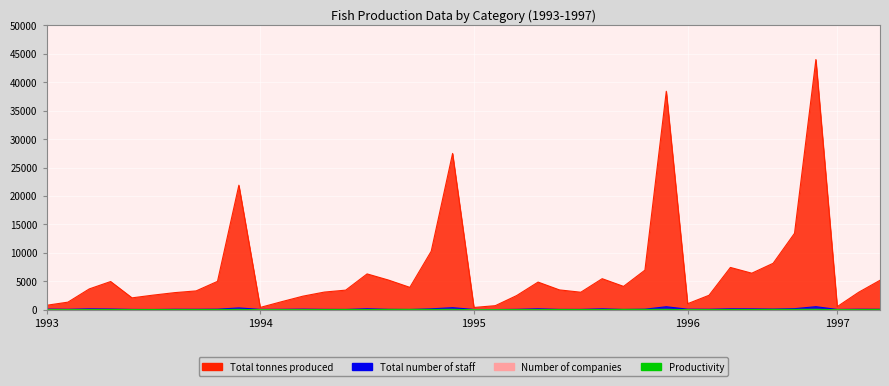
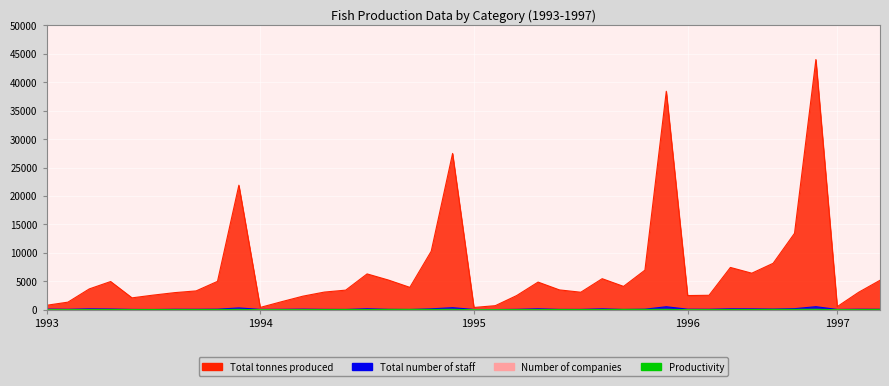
  {
    "Total tonnes produced": {
      "1993": 1000,
-     "1996": 1000,
+     "1996": 3000,
      "1997": 1000
    }
  }
